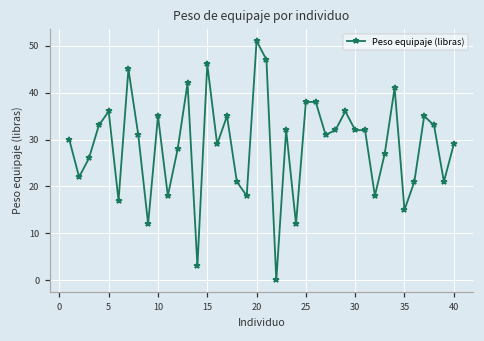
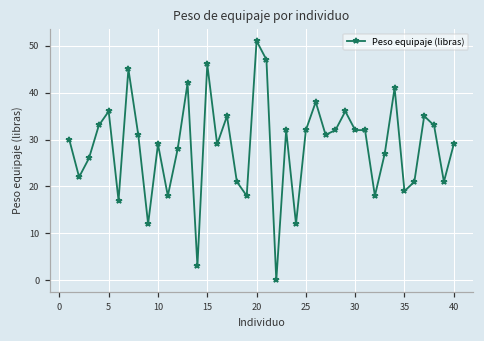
  {
    "5": 36,
-   "10": 35,
+   "10": 29,
    "15": 46,
    "20": 51,
-   "25": 38,
+   "25": 32,
    "30": 32,
-   "35": 15,
+   "35": 19,
    "40": 29
  }
